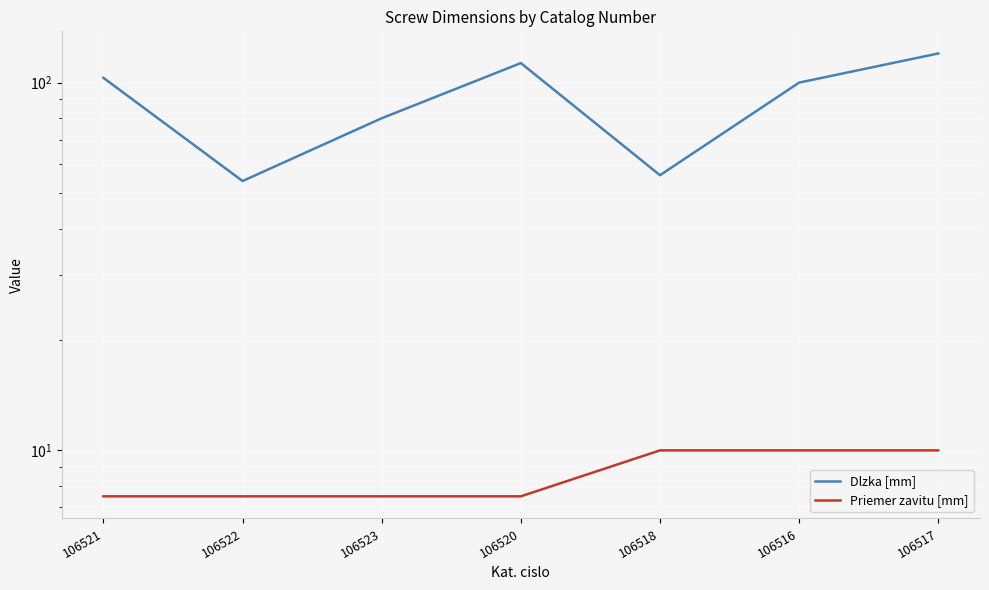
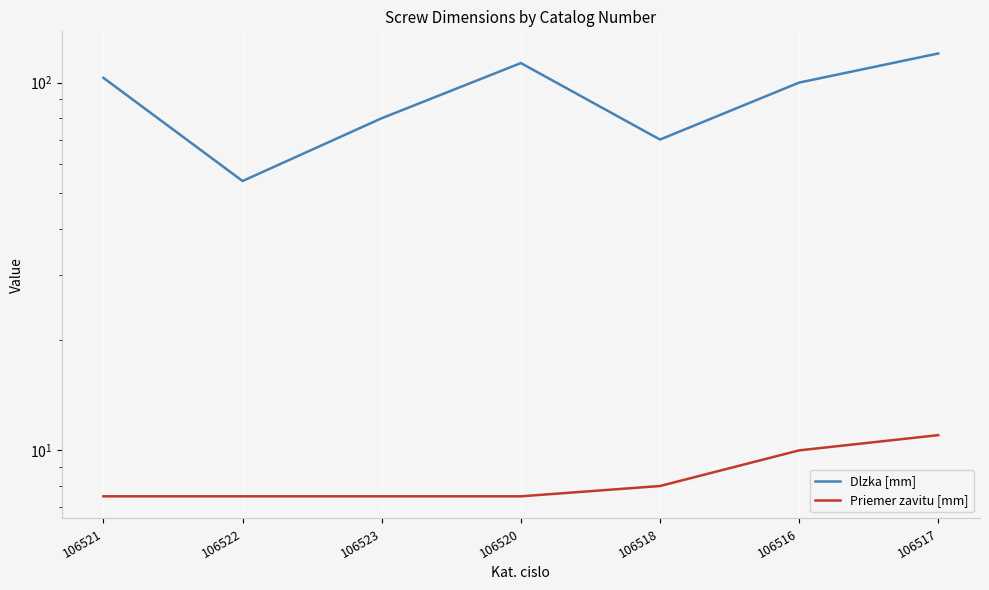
  {
    "Dlzka [mm]": {
      "106521": 103,
      "106522": 54,
      "106523": 80,
      "106520": 113,
-     "106518": 56,
+     "106518": 70,
      "106516": 100,
      "106517": 120
    },
    "Priemer zavitu [mm]": {
      "106521": 7.5,
      "106522": 7.5,
      "106523": 7.5,
      "106520": 7.5,
-     "106518": 10,
+     "106518": 8,
      "106516": 10,
-     "106517": 10
+     "106517": 11
    }
  }
